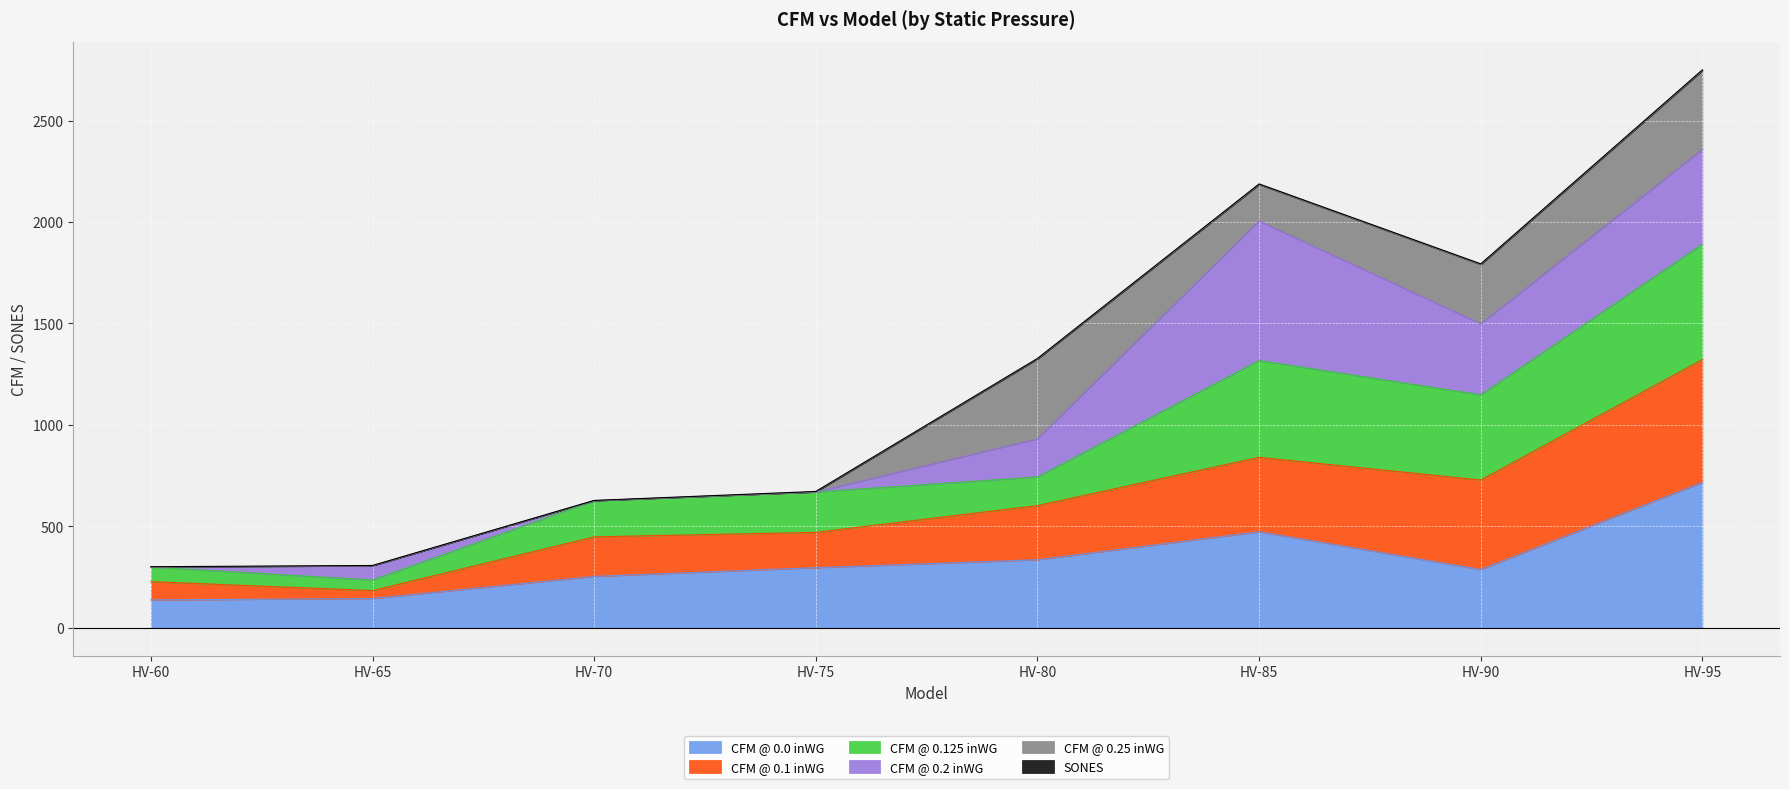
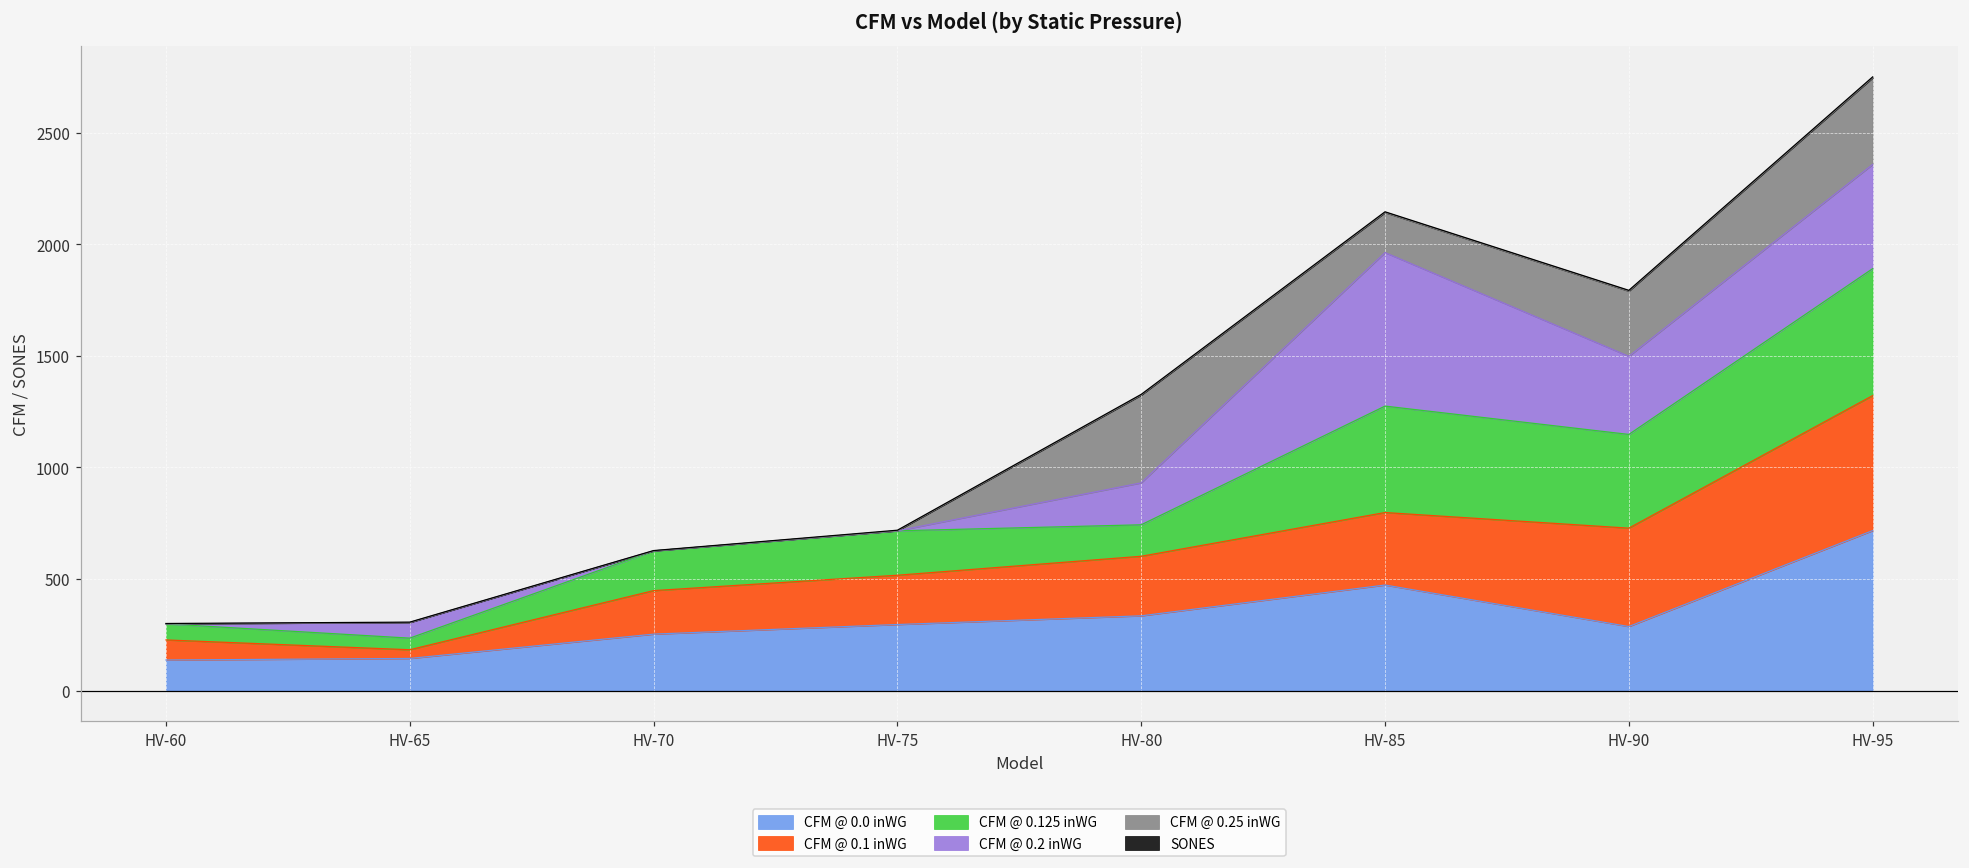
  {
    "CFM @ 0.0 inWG": {
      "HV-60": 140,
      "HV-65": 140,
      "HV-70": 250,
      "HV-75": 300,
      "HV-80": 340,
      "HV-85": 470,
      "HV-90": 290,
      "HV-95": 720
    },
    "CFM @ 0.1 inWG": {
      "HV-60": 90,
      "HV-65": 40,
      "HV-70": 200,
-     "HV-75": 170,
+     "HV-75": 220,
      "HV-80": 270,
-     "HV-85": 370,
+     "HV-85": 330,
      "HV-90": 440,
      "HV-95": 610
    },
    "CFM @ 0.125 inWG": {
      "HV-65": 50,
      "HV-80": 140,
      "HV-85": 480,
      "HV-90": 420,
      "HV-95": 570
    },
    "CFM @ 0.2 inWG": {
      "HV-80": 190,
      "HV-85": 690,
      "HV-90": 350,
      "HV-95": 470
    }
  }
